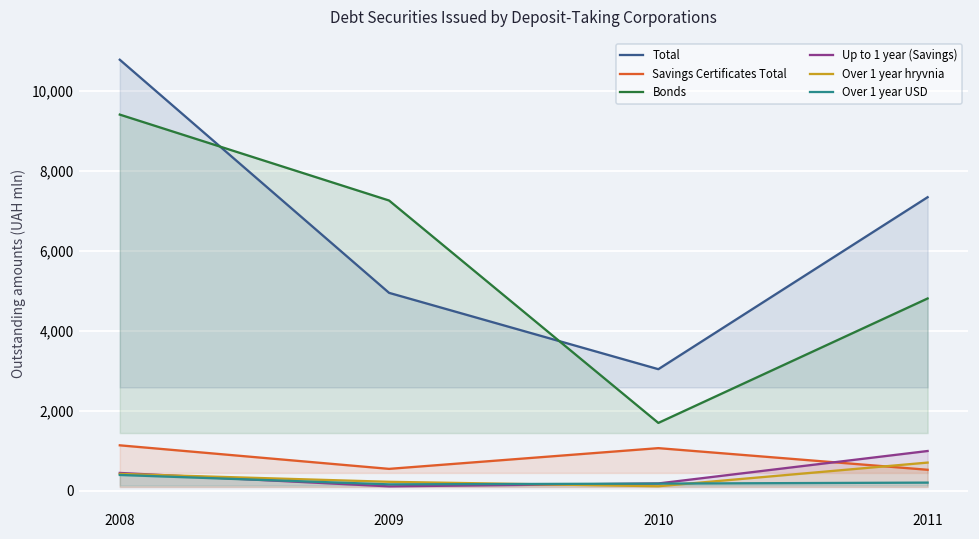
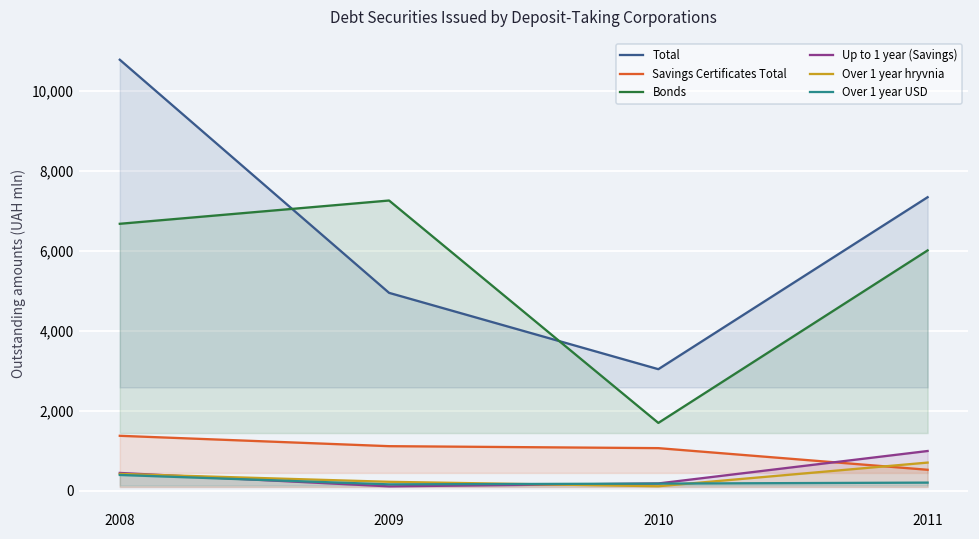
  {
    "Savings Certificates Total": {
-     "2008": "1,100",
-     "2009": "500",
+     "2008": "1,400",
+     "2009": "1,100",
      "2010": "1,100",
      "2011": "500"
    },
    "Bonds": {
-     "2008": "9,400",
+     "2008": "6,700",
      "2009": "7,300",
      "2010": "1,700",
-     "2011": "4,800"
+     "2011": "6,000"
    },
    "Up to 1 year (Savings)": {
      "2011": "1,000"
    },
    "Over 1 year hryvnia": {
      "2011": "700"
    }
  }
